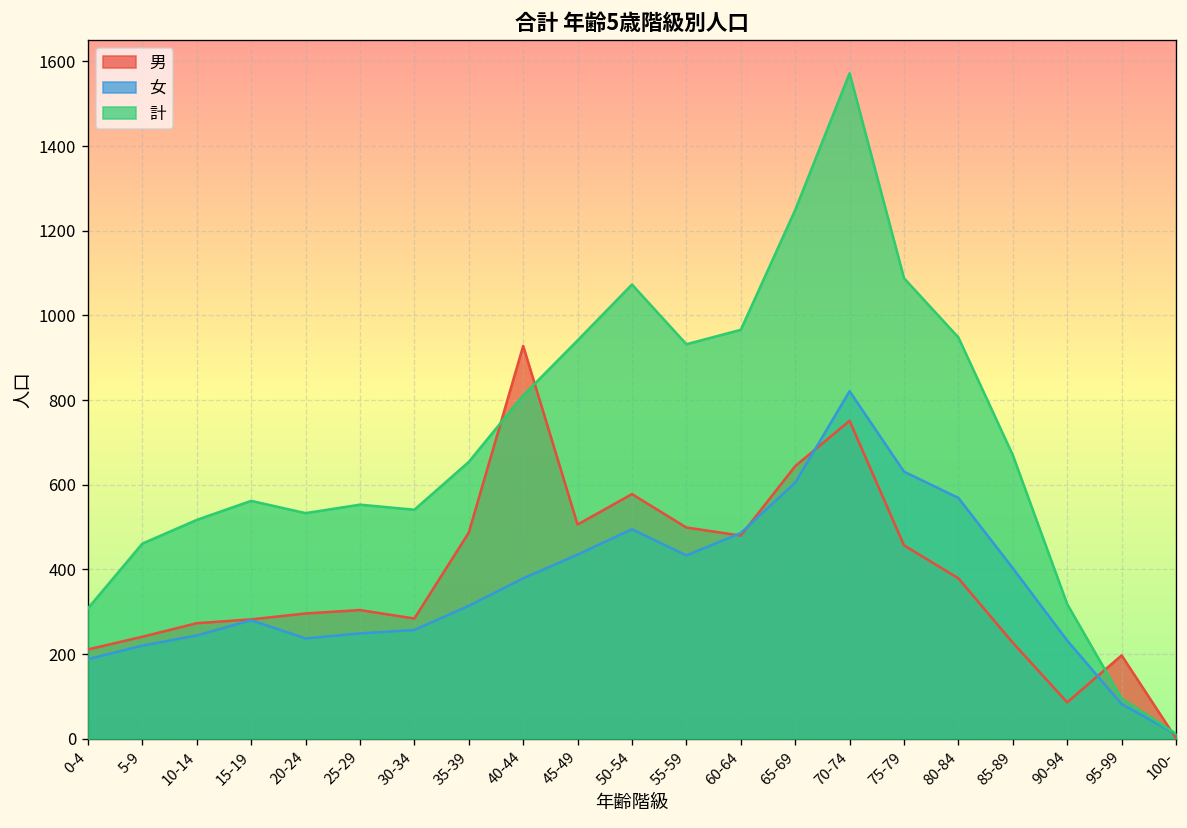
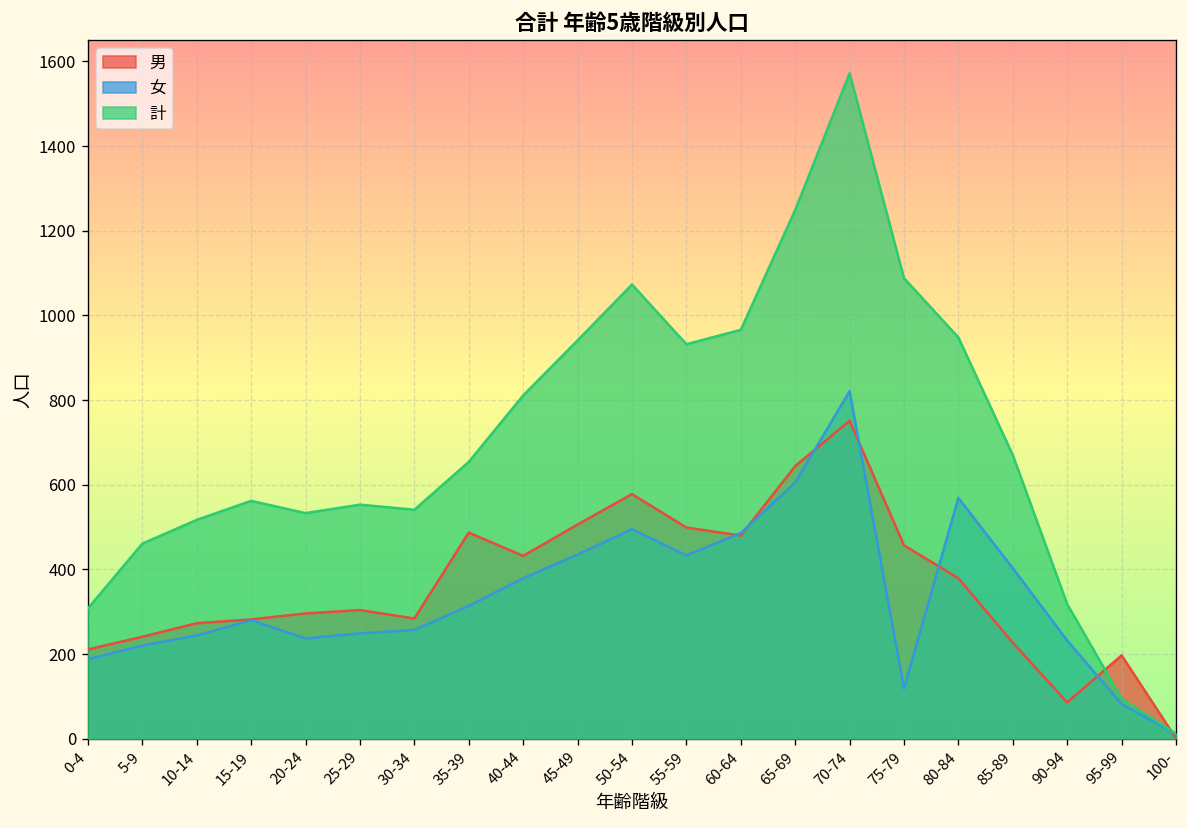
  {
    "男": {
      "0-4": 210,
      "5-9": 240,
      "10-14": 270,
      "20-24": 300,
      "25-29": 300,
      "30-34": 280,
      "35-39": 490,
-     "40-44": 930,
+     "40-44": 430,
      "45-49": 510,
      "50-54": 580,
      "55-59": 500,
      "65-69": 640,
      "70-74": 750,
      "75-79": 460,
      "80-84": 380,
      "85-89": 230,
      "90-94": 90,
      "95-99": 200,
      "100-": 0
    },
    "女": {
      "0-4": 190,
      "5-9": 220,
      "10-14": 240,
      "20-24": 240,
      "25-29": 250,
      "30-34": 260,
      "35-39": 310,
      "40-44": 380,
      "45-49": 440,
      "50-54": 500,
      "55-59": 430,
      "65-69": 610,
      "70-74": 820,
-     "75-79": 630,
+     "75-79": 120,
      "80-84": 570,
      "85-89": 400,
      "90-94": 230,
      "95-99": 80
    },
    "計": {
      "0-4": 310,
      "5-9": 460,
      "10-14": 520,
      "15-19": 560,
      "20-24": 530,
      "25-29": 550,
      "30-34": 540,
      "35-39": 650,
      "40-44": 810,
      "45-49": 940,
      "50-54": 1070,
      "55-59": 930,
      "60-64": 970,
      "65-69": 1250,
      "70-74": 1570,
      "75-79": 1090,
      "80-84": 950,
      "85-89": 670,
      "90-94": 320,
      "95-99": 100
    }
  }
